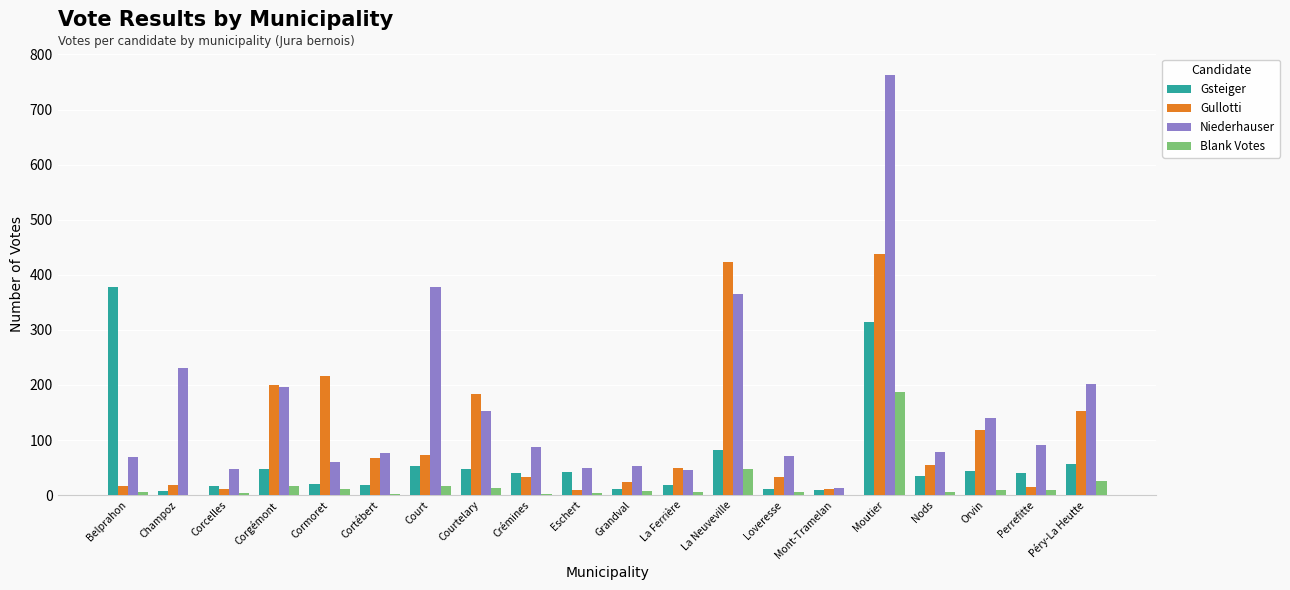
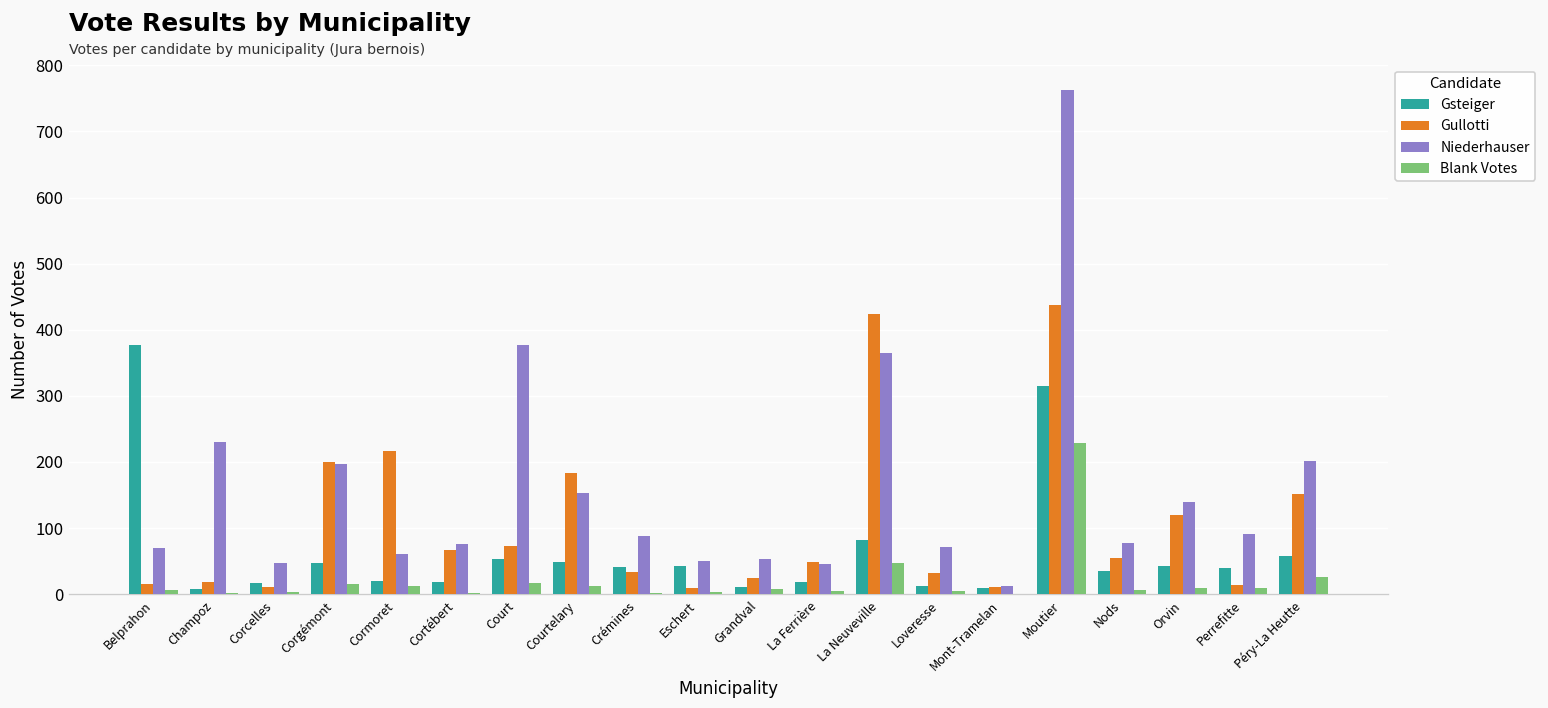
  {
    "Gsteiger": {
      "Belprahon": 380,
      "Champoz": 10,
      "Corcelles": 20,
      "Corgémont": 50,
      "Cormoret": 20,
      "Cortébert": 20,
      "Court": 50,
      "Courtelary": 50,
      "Crémines": 40,
      "Eschert": 40,
      "Grandval": 10,
      "La Ferrière": 20,
      "La Neuveville": 80,
      "Loveresse": 10,
      "Mont-Tramelan": 10,
      "Moutier": 320,
      "Nods": 40,
      "Orvin": 40,
      "Perrefitte": 40,
      "Péry-La Heutte": 60
    },
    "Gullotti": {
      "Belprahon": 20,
      "Champoz": 20,
      "Corcelles": 10,
      "Corgémont": 200,
      "Cormoret": 220,
      "Cortébert": 70,
      "Court": 70,
      "Courtelary": 180,
      "Crémines": 30,
      "Eschert": 10,
      "Grandval": 20,
      "La Ferrière": 50,
      "La Neuveville": 420,
      "Loveresse": 30,
      "Mont-Tramelan": 10,
      "Moutier": 440,
      "Nods": 60,
      "Orvin": 120,
      "Perrefitte": 10,
      "Péry-La Heutte": 150
    },
    "Niederhauser": {
      "Belprahon": 70,
      "Champoz": 230,
      "Corcelles": 50,
      "Corgémont": 200,
      "Cormoret": 60,
      "Cortébert": 80,
      "Court": 380,
      "Courtelary": 150,
      "Crémines": 90,
      "Eschert": 50,
      "Grandval": 50,
      "La Ferrière": 50,
      "La Neuveville": 370,
      "Loveresse": 70,
      "Mont-Tramelan": 10,
      "Moutier": 760,
      "Nods": 80,
      "Orvin": 140,
      "Perrefitte": 90,
      "Péry-La Heutte": 200
    },
    "Blank Votes": {
      "Belprahon": 10,
      "Corgémont": 20,
      "Cormoret": 10,
      "Court": 20,
      "Courtelary": 10,
      "Grandval": 10,
      "La Ferrière": 10,
      "La Neuveville": 50,
      "Loveresse": 10,
      "Mont-Tramelan": 0,
-     "Moutier": 190,
+     "Moutier": 230,
      "Nods": 10,
      "Orvin": 10,
      "Perrefitte": 10,
      "Péry-La Heutte": 30
    }
  }
